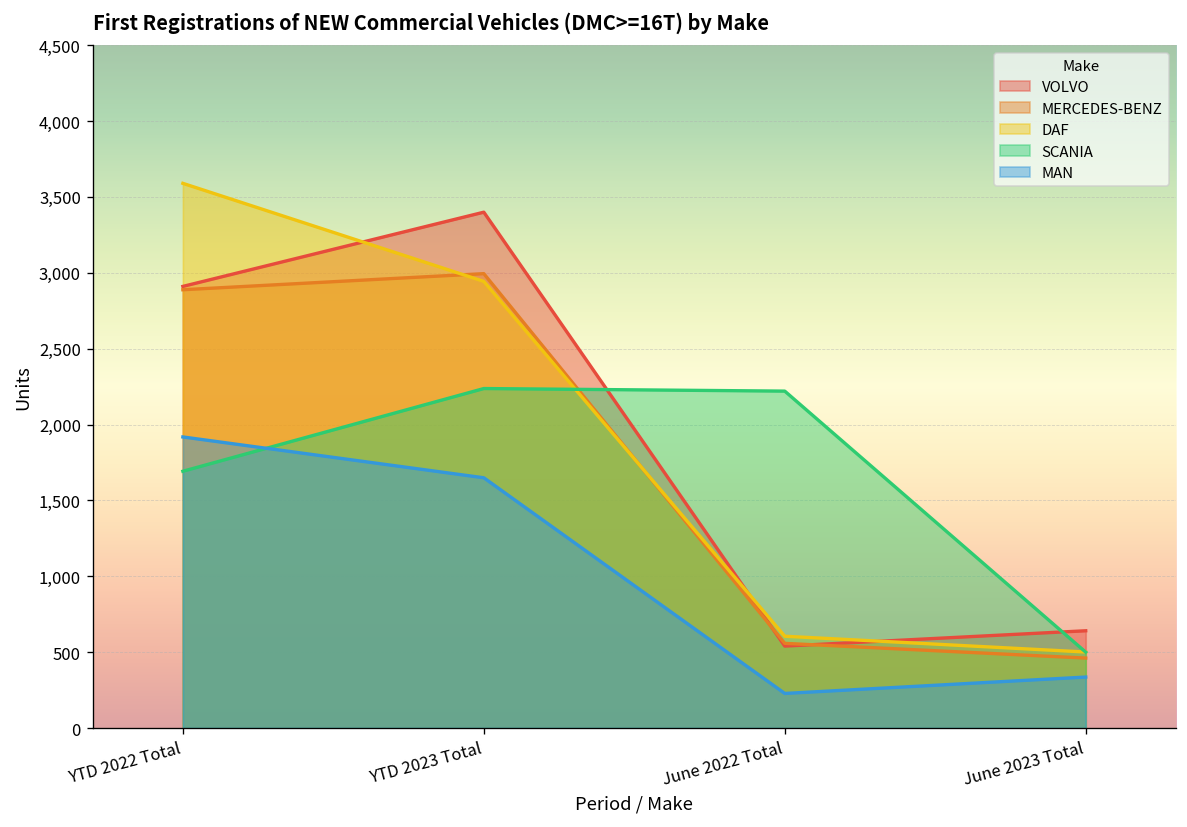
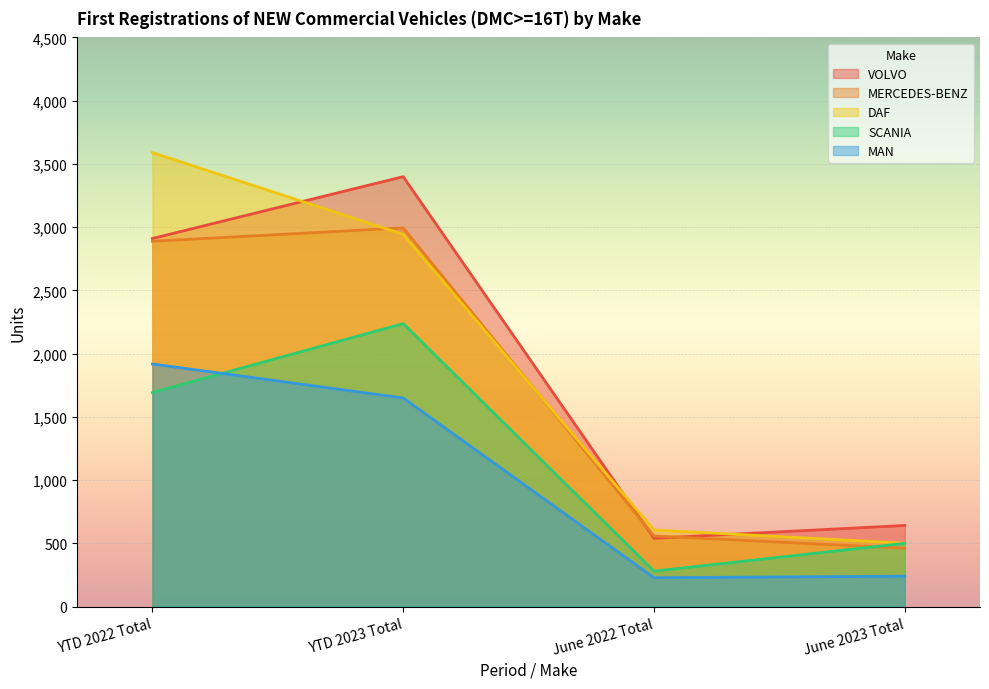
  {
    "SCANIA": {
      "YTD 2022 Total": "1,690",
      "YTD 2023 Total": "2,240",
-     "June 2022 Total": "2,220"
+     "June 2022 Total": "280"
    },
    "MAN": {
      "YTD 2022 Total": "1,920",
      "YTD 2023 Total": "1,650",
      "June 2022 Total": "230",
-     "June 2023 Total": "340"
+     "June 2023 Total": "240"
    }
  }
